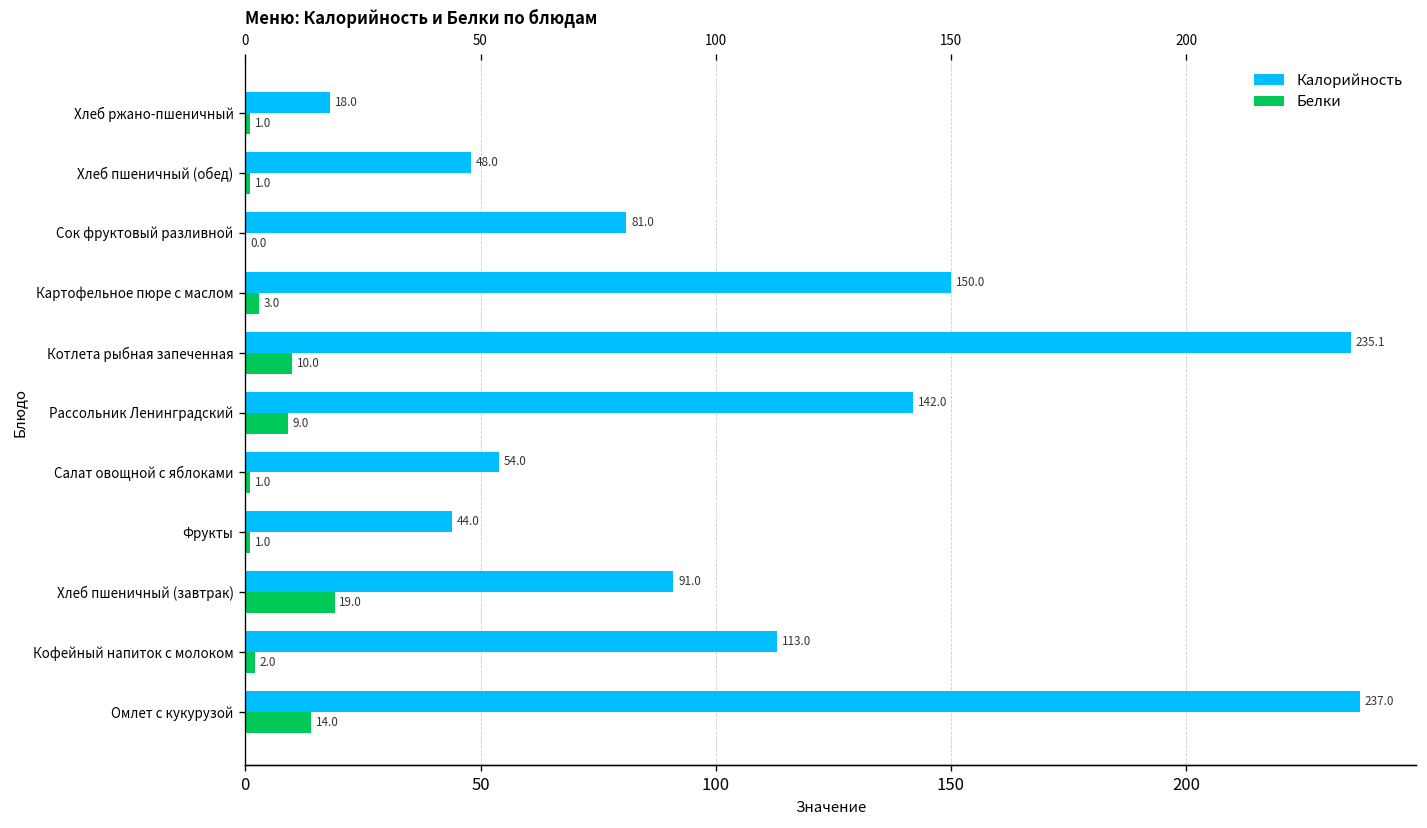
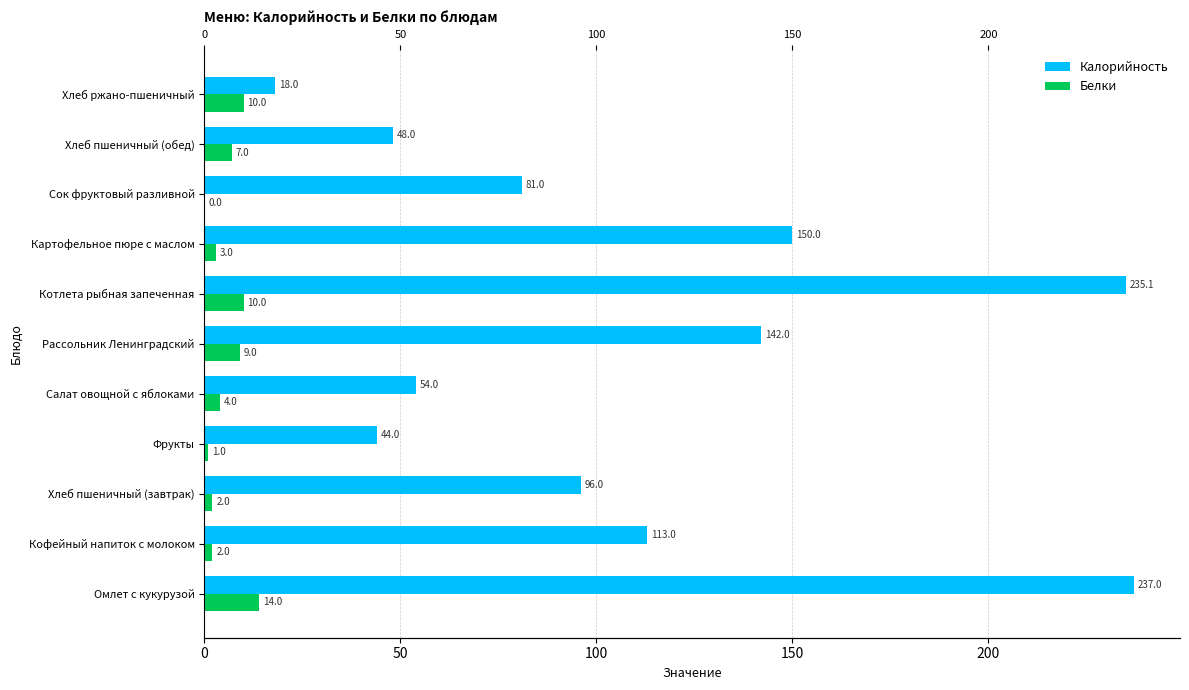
  {
    "Калорийность": {
      "Хлеб ржано-пшеничный": 18.0,
      "Хлеб пшеничный (обед)": 48.0,
      "Сок фруктовый разливной": 81.0,
      "Картофельное пюре с маслом": 150.0,
      "Котлета рыбная запеченная": 235.1,
      "Рассольник Ленинградский": 142.0,
      "Салат овощной с яблоками": 54.0,
      "Фрукты": 44.0,
-     "Хлеб пшеничный (завтрак)": 91.0,
+     "Хлеб пшеничный (завтрак)": 96.0,
      "Кофейный напиток с молоком": 113.0,
      "Омлет с кукурузой": 237.0
    },
    "Белки": {
-     "Хлеб ржано-пшеничный": 1.0,
-     "Хлеб пшеничный (обед)": 1.0,
+     "Хлеб ржано-пшеничный": 10.0,
+     "Хлеб пшеничный (обед)": 7.0,
      "Сок фруктовый разливной": 0.0,
      "Картофельное пюре с маслом": 3.0,
      "Котлета рыбная запеченная": 10.0,
      "Рассольник Ленинградский": 9.0,
-     "Салат овощной с яблоками": 1.0,
+     "Салат овощной с яблоками": 4.0,
      "Фрукты": 1.0,
-     "Хлеб пшеничный (завтрак)": 19.0,
+     "Хлеб пшеничный (завтрак)": 2.0,
      "Кофейный напиток с молоком": 2.0,
      "Омлет с кукурузой": 14.0
    }
  }
